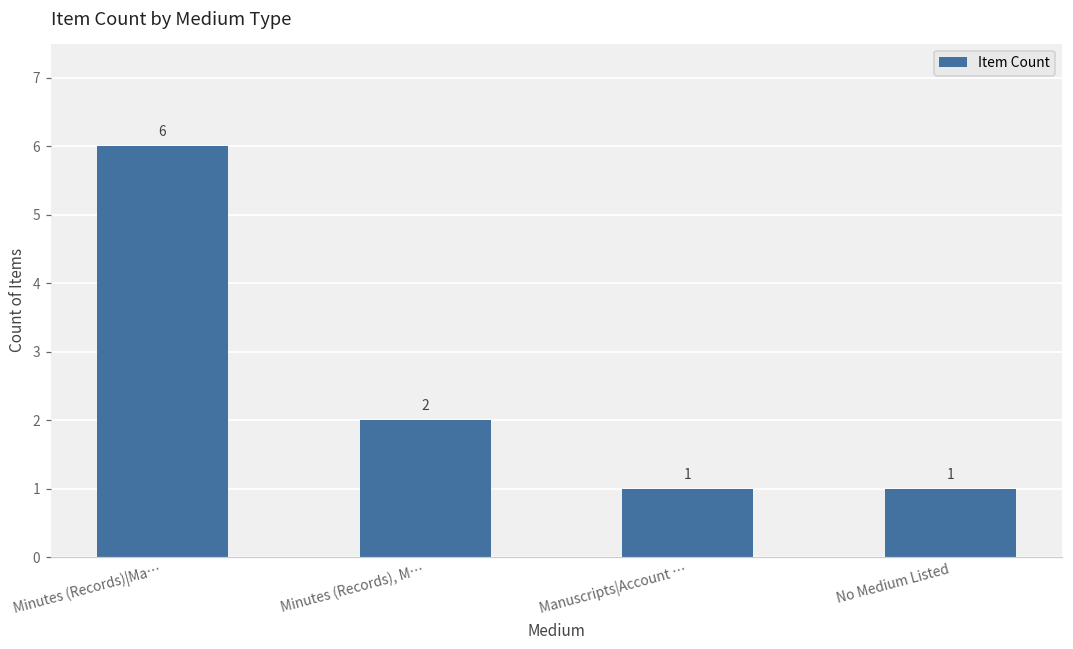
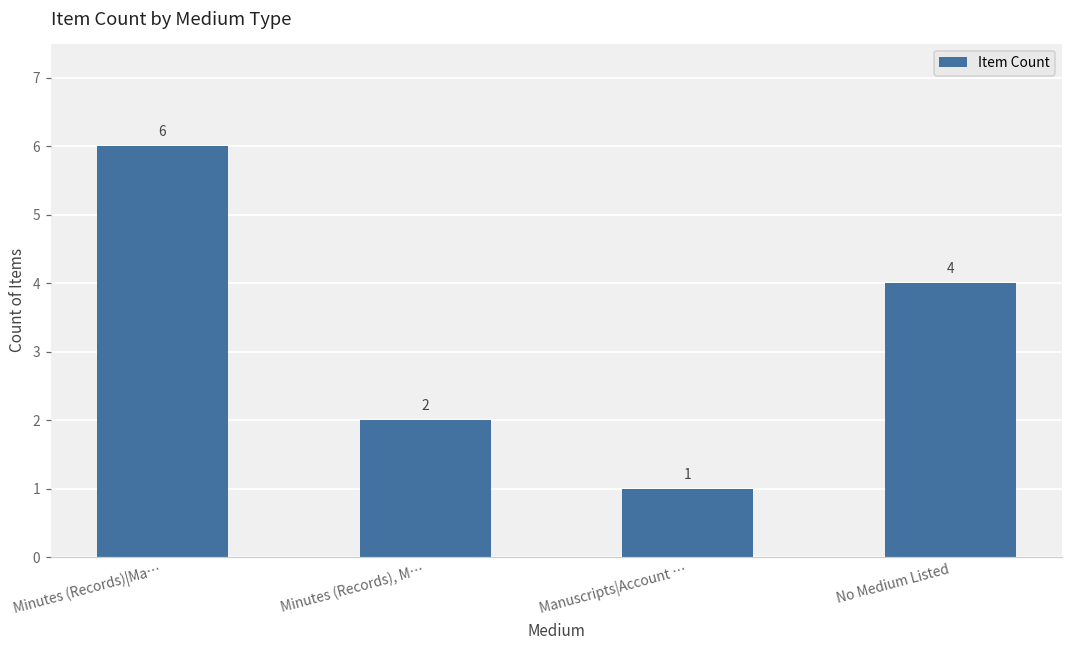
  {
    "Minutes (Records)|Ma…": 6,
    "Minutes (Records), M…": 2,
    "Manuscripts|Account …": 1,
-   "No Medium Listed": 1
+   "No Medium Listed": 4
  }
